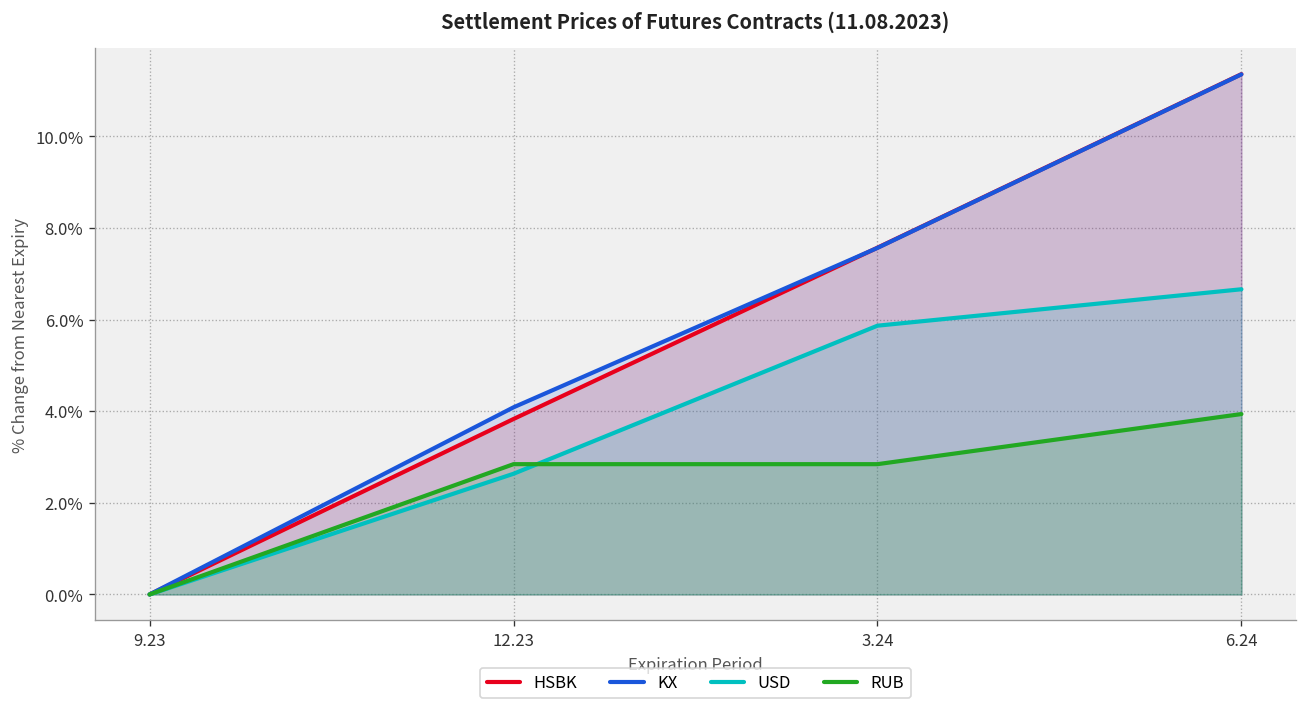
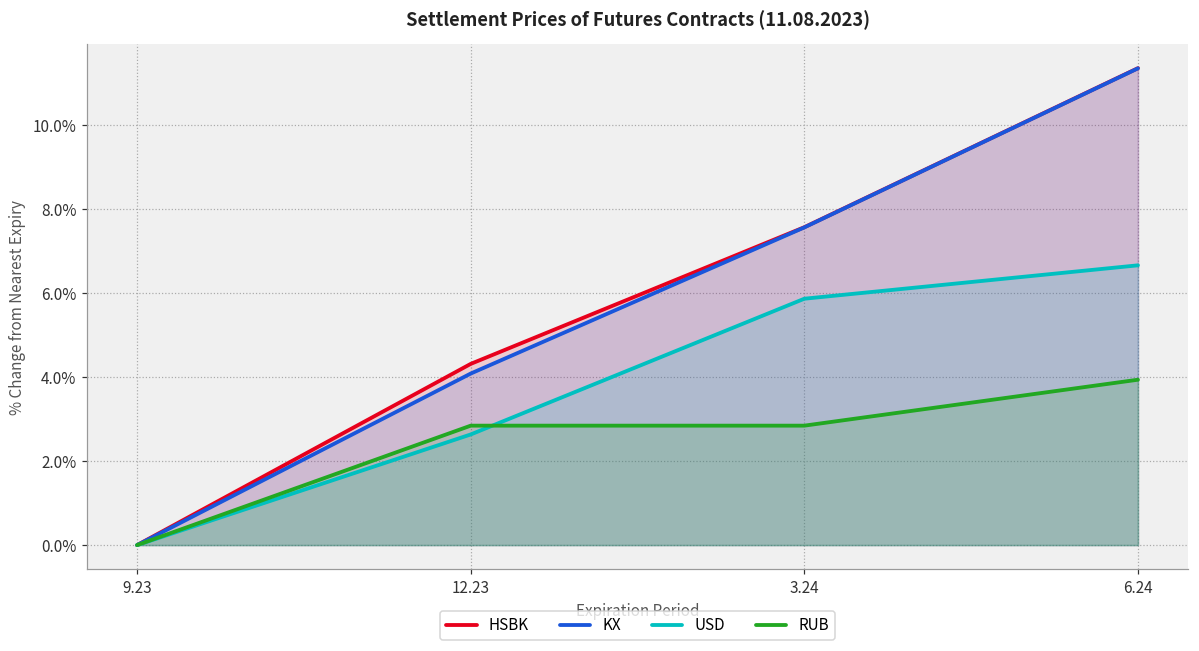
  {
    "HSBK": {
-     "12.23": "3.8%"
+     "12.23": "4.3%"
    },
    "KX": {
      "12.23": "4.1%"
    },
    "USD": {
      "12.23": "2.6%",
      "3.24": "5.9%",
      "6.24": "6.7%"
    },
    "RUB": {
      "12.23": "2.8%",
      "3.24": "2.8%",
      "6.24": "3.9%"
    }
  }
